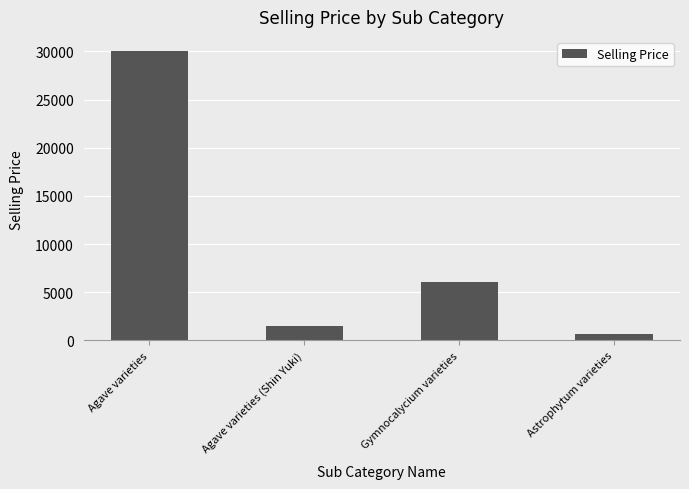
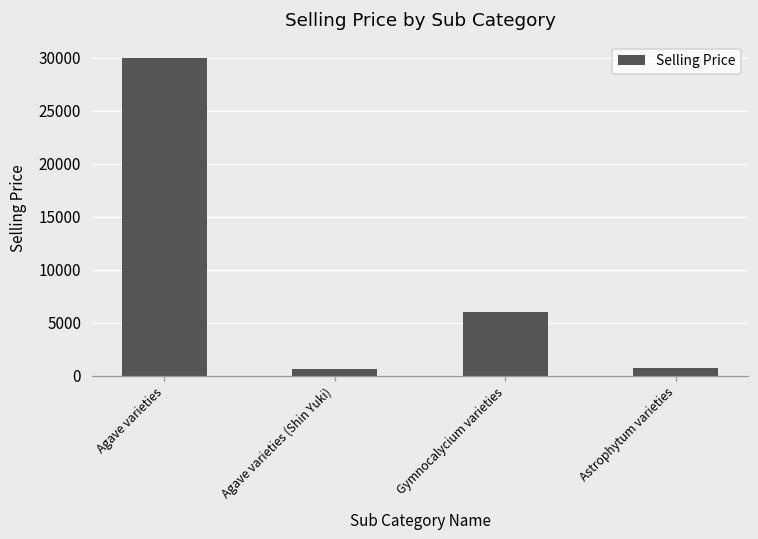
  {
    "Agave varieties": 30000,
-   "Agave varieties (Shin Yuki)": 1500,
+   "Agave varieties (Shin Yuki)": 700,
    "Gymnocalycium varieties": 6000,
    "Astrophytum varieties": 1000
  }
